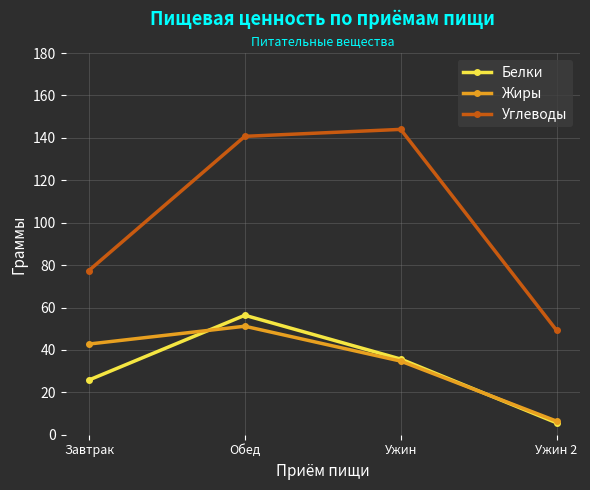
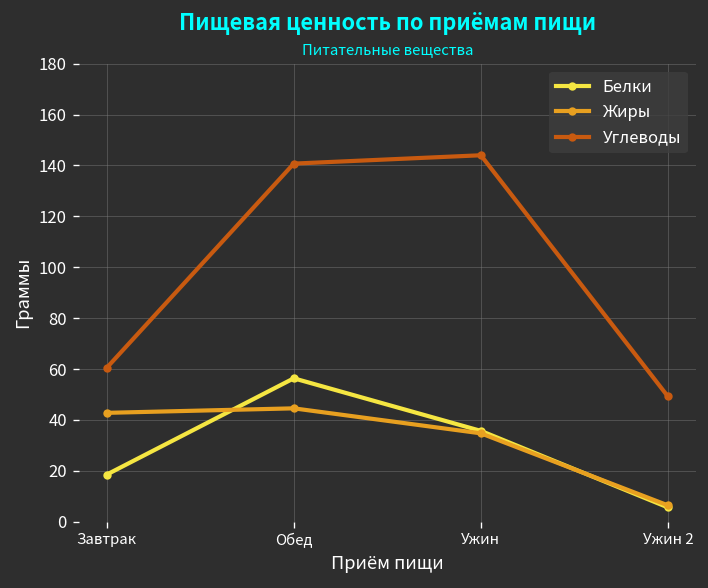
  {
    "Белки": {
-     "Завтрак": 26,
+     "Завтрак": 19,
      "Обед": 56
    },
    "Жиры": {
      "Завтрак": 43,
-     "Обед": 51
+     "Обед": 45
    },
    "Углеводы": {
-     "Завтрак": 77,
+     "Завтрак": 60,
      "Обед": 141,
      "Ужин": 144,
      "Ужин 2": 49
    }
  }
